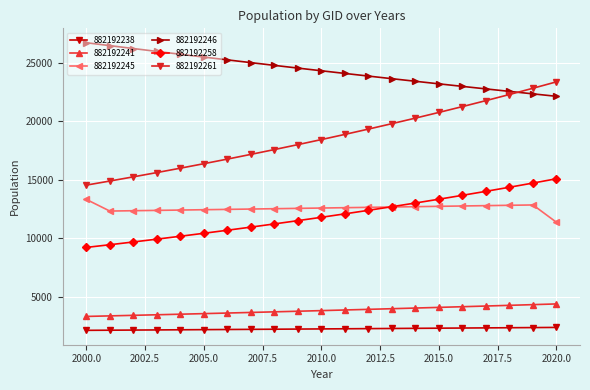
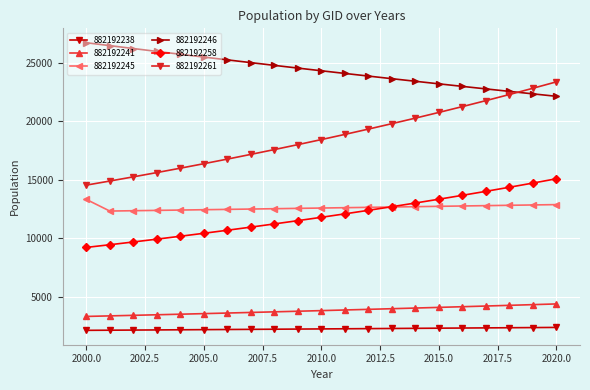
  {
    "882192245": {
      "2000.0": 13300,
      "2005.0": 12500,
      "2010.0": 12600,
      "2015.0": 12700,
-     "2020.0": 11400
+     "2020.0": 12900
    }
  }
